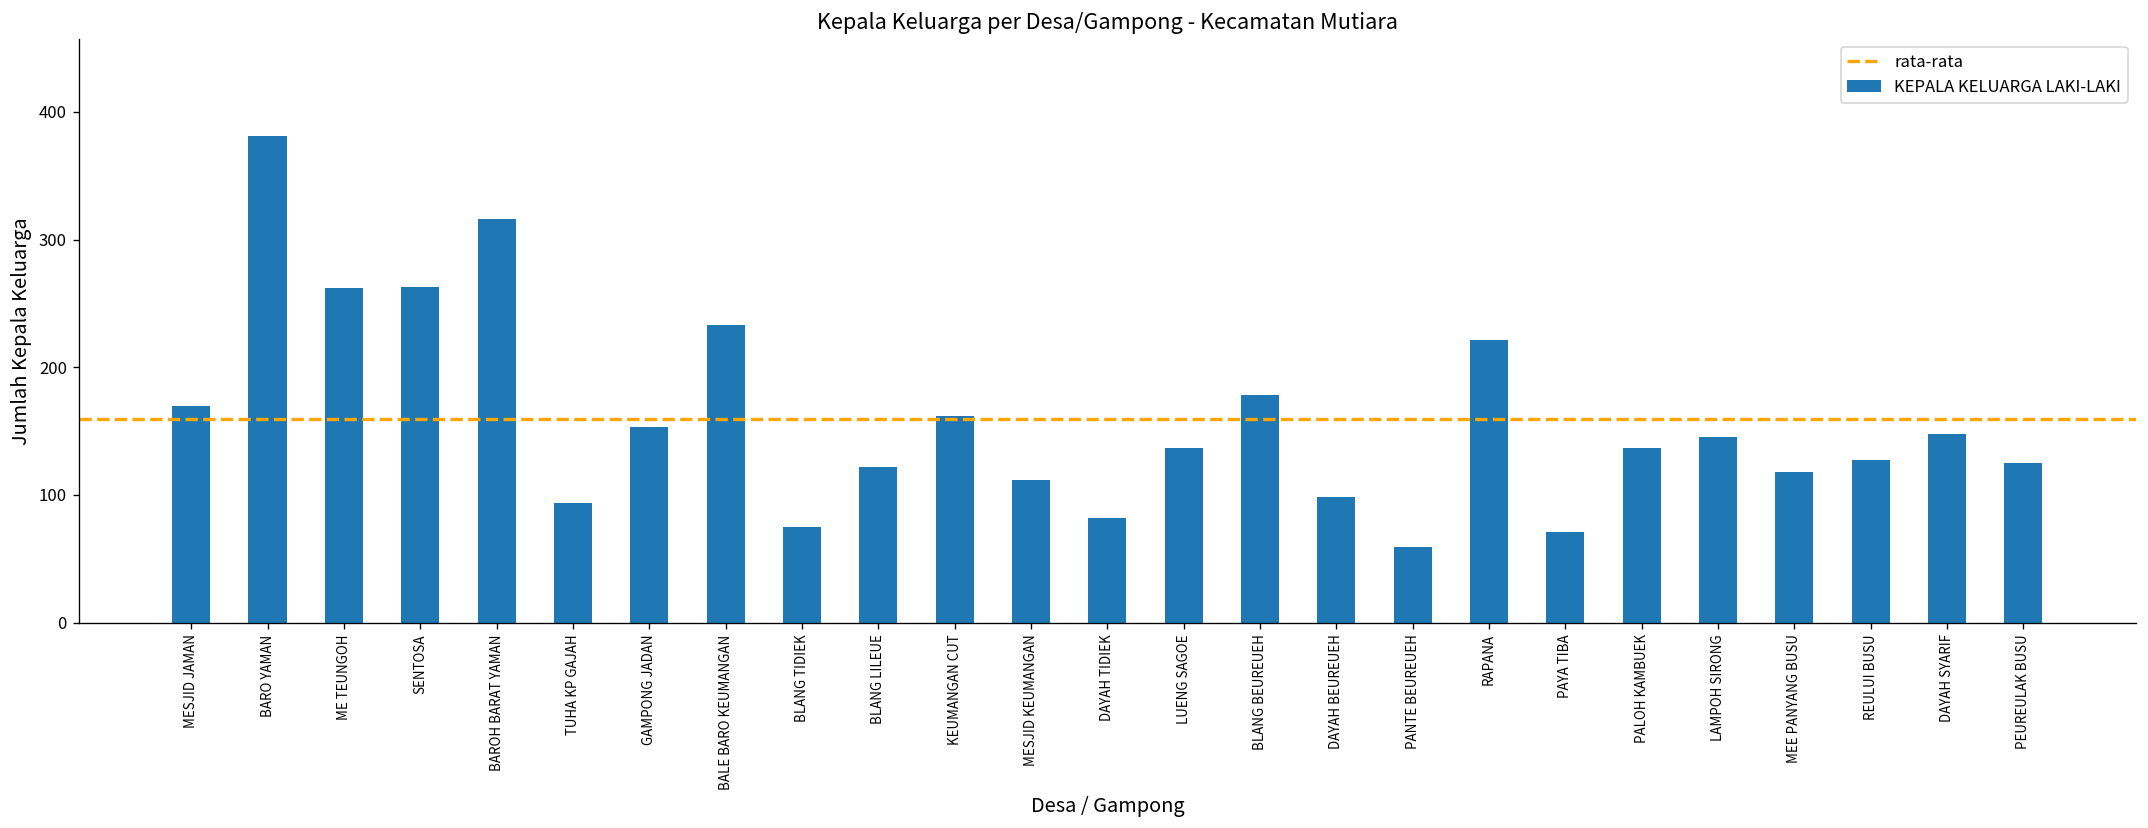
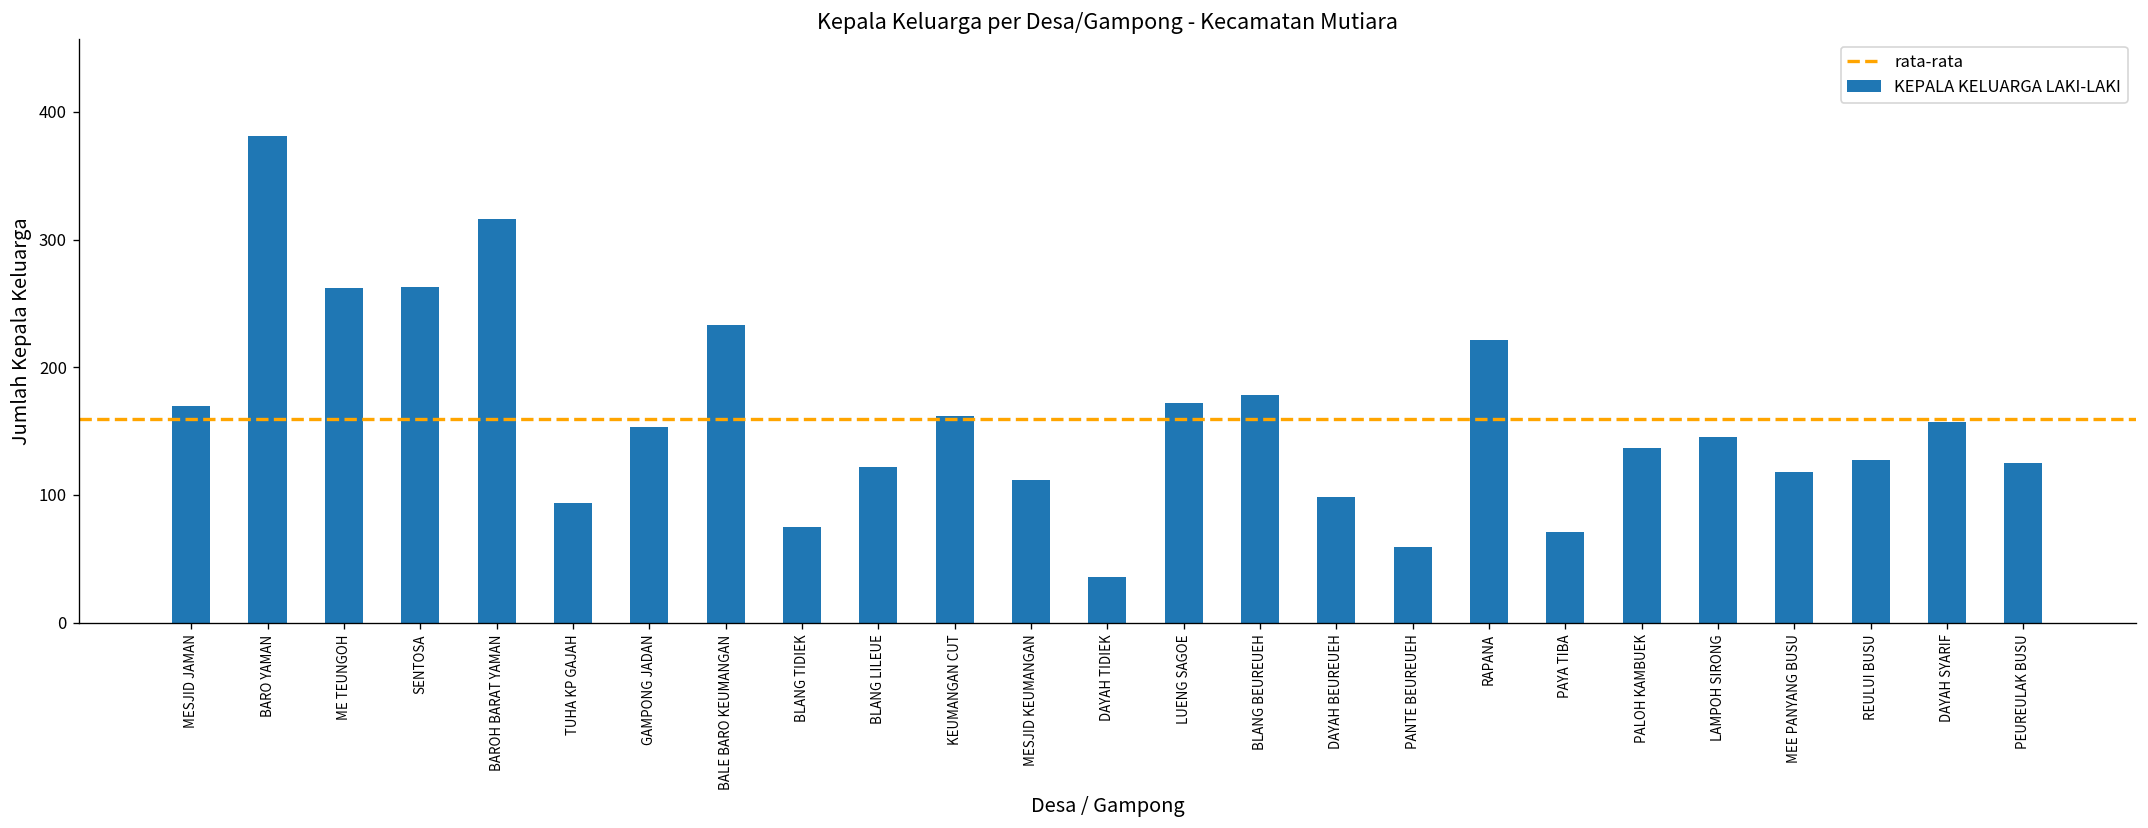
  {
    "MESJID JAMAN": 170,
    "BARO YAMAN": 381,
    "ME TEUNGOH": 262,
    "SENTOSA": 263,
    "BAROH BARAT YAMAN": 316,
    "TUHA KP GAJAH": 94,
    "GAMPONG JADAN": 153,
    "BALE BARO KEUMANGAN": 233,
    "BLANG TIDIEK": 75,
    "BLANG LILEUE": 122,
    "KEUMANGAN CUT": 162,
    "MESJID KEUMANGAN": 112,
-   "DAYAH TIDIEK": 82,
-   "LUENG SAGOE": 137,
+   "DAYAH TIDIEK": 36,
+   "LUENG SAGOE": 172,
    "BLANG BEUREUEH": 178,
    "DAYAH BEUREUEH": 98,
    "PANTE BEUREUEH": 59,
    "RAPANA": 221,
    "PAYA TIBA": 71,
    "PALOH KAMBUEK": 137,
    "LAMPOH SIRONG": 145,
    "MEE PANYANG BUSU": 118,
    "REULUI BUSU": 127,
-   "DAYAH SYARIF": 148,
+   "DAYAH SYARIF": 157,
    "PEUREULAK BUSU": 125
  }
